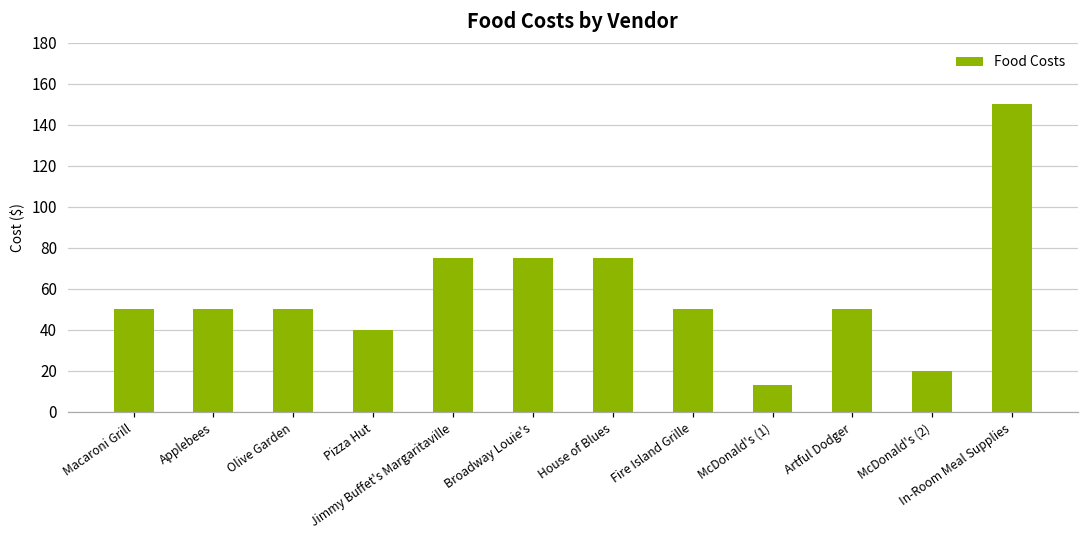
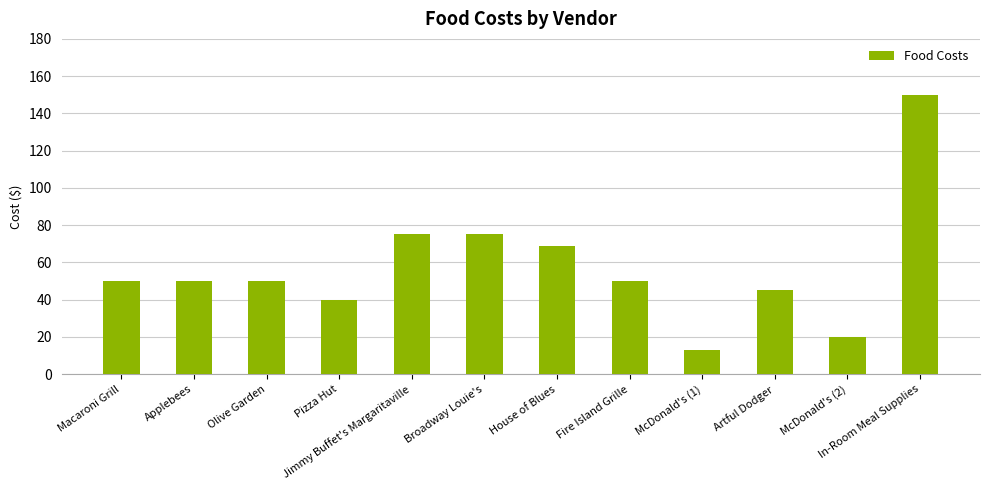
  {
    "Macaroni Grill": 50,
    "Applebees": 50,
    "Olive Garden": 50,
    "Pizza Hut": 40,
    "Jimmy Buffet's Margaritaville": 75,
    "Broadway Louie's": 75,
-   "House of Blues": 75,
+   "House of Blues": 69,
    "Fire Island Grille": 50,
    "McDonald's (1)": 13,
-   "Artful Dodger": 50,
+   "Artful Dodger": 45,
    "McDonald's (2)": 20,
    "In-Room Meal Supplies": 150
  }
